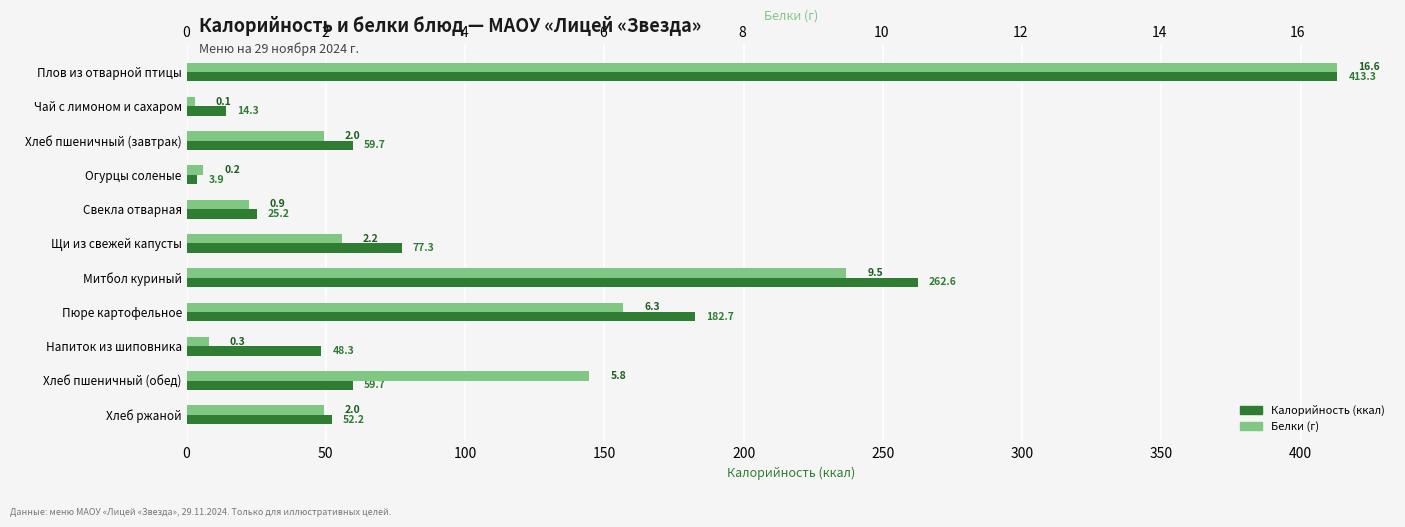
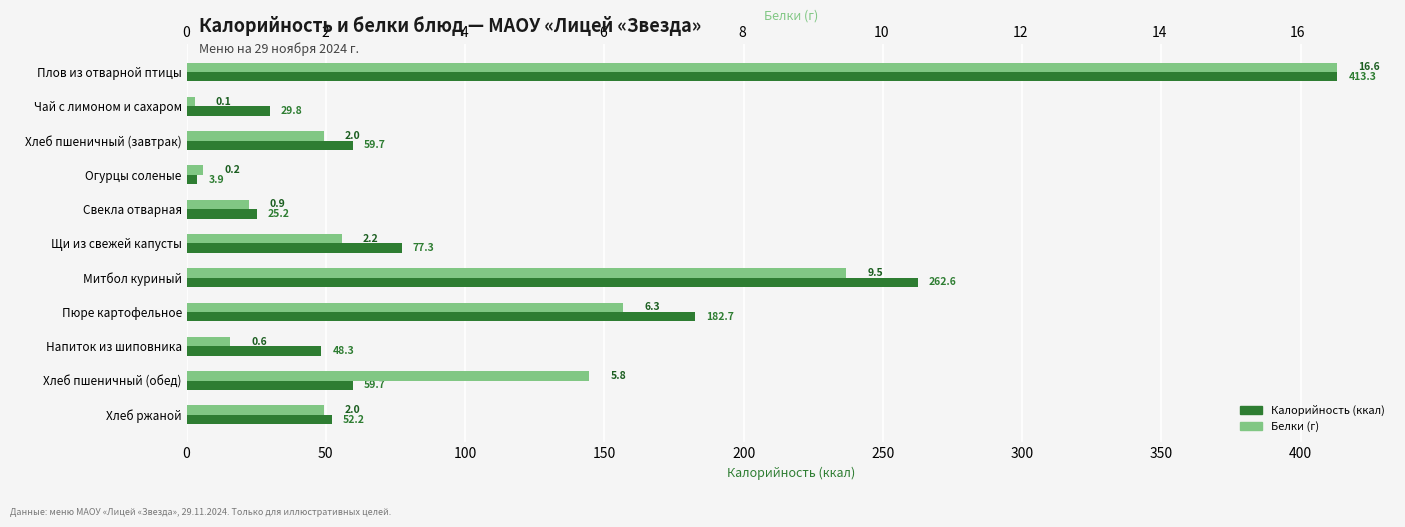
  {
    "Калорийность (ккал)": {
      "Плов из отварной птицы": 413.3,
-     "Чай с лимоном и сахаром": 14.3,
+     "Чай с лимоном и сахаром": 29.8,
      "Хлеб пшеничный (завтрак)": 59.7,
      "Огурцы соленые": 3.9,
      "Свекла отварная": 25.2,
      "Щи из свежей капусты": 77.3,
      "Митбол куриный": 262.6,
      "Пюре картофельное": 182.7,
      "Напиток из шиповника": 48.3,
      "Хлеб пшеничный (обед)": 59.7,
      "Хлеб ржаной": 52.2
    },
    "Белки (г)": {
      "Плов из отварной птицы": 16.6,
      "Чай с лимоном и сахаром": 0.1,
      "Хлеб пшеничный (завтрак)": 2.0,
      "Огурцы соленые": 0.2,
      "Свекла отварная": 0.9,
      "Щи из свежей капусты": 2.2,
      "Митбол куриный": 9.5,
      "Пюре картофельное": 6.3,
-     "Напиток из шиповника": 0.3,
+     "Напиток из шиповника": 0.6,
      "Хлеб пшеничный (обед)": 5.8,
      "Хлеб ржаной": 2.0
    }
  }
